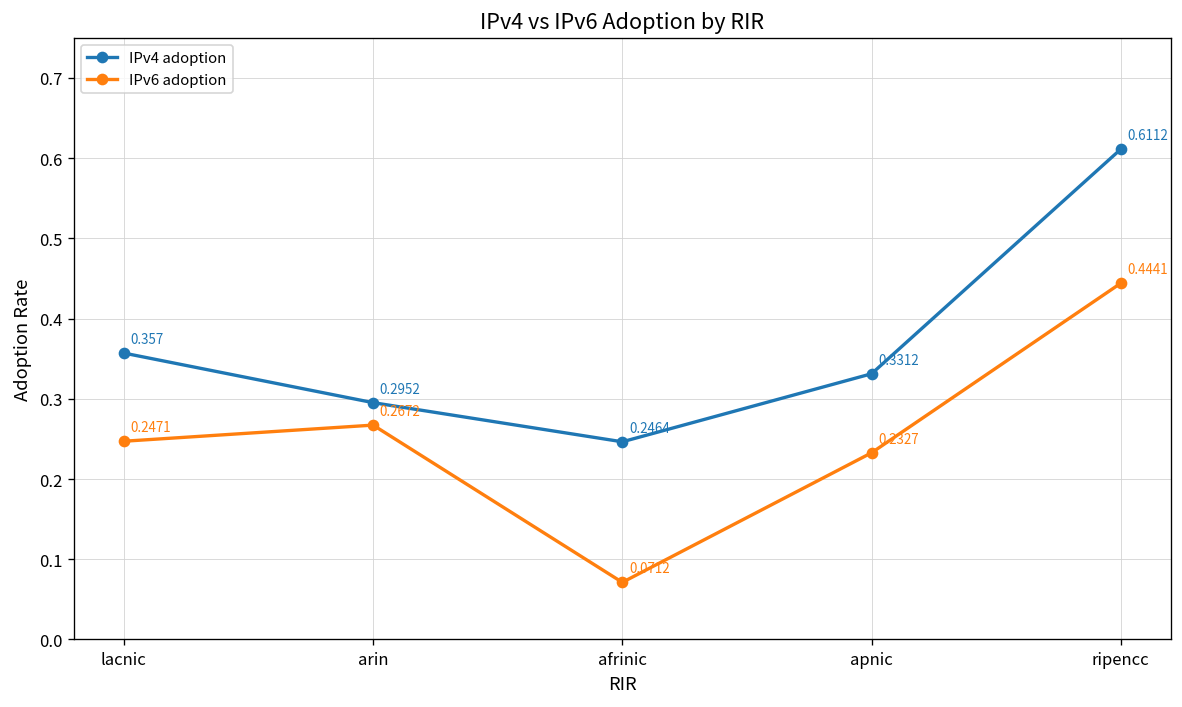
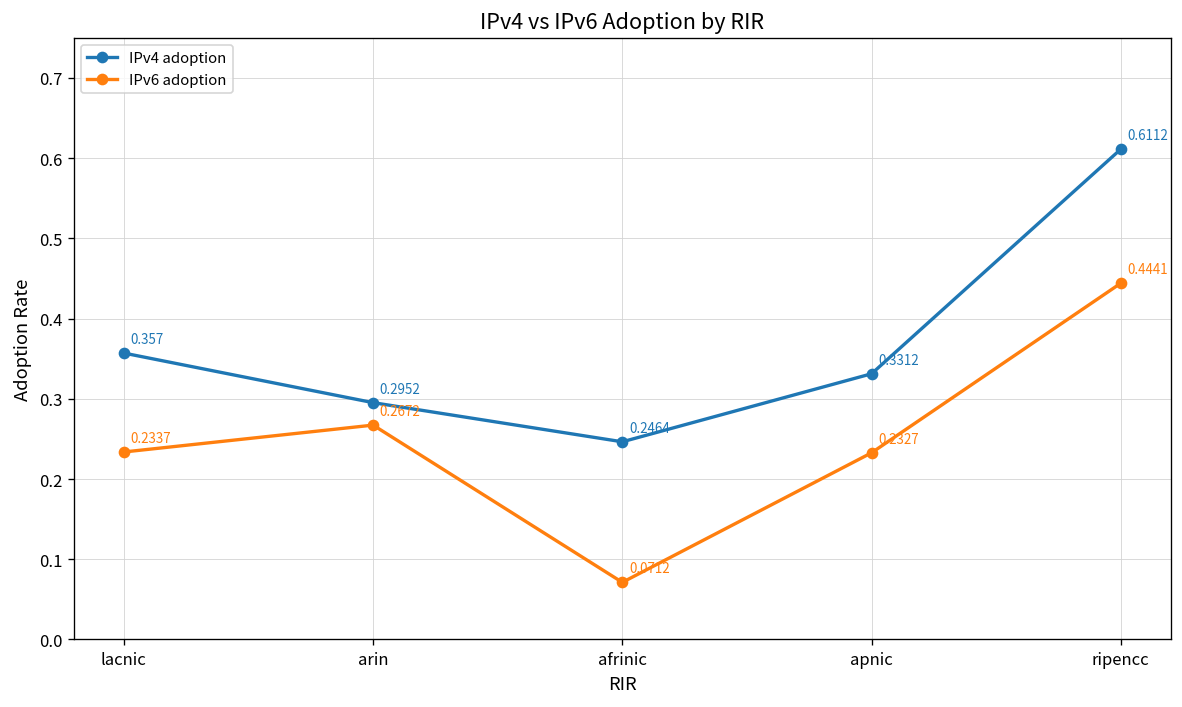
  {
    "IPv4 adoption": {
      "lacnic": 0.357,
      "arin": 0.2952,
      "afrinic": 0.2464,
      "apnic": 0.3312,
      "ripencc": 0.6112
    },
    "IPv6 adoption": {
-     "lacnic": 0.2471,
+     "lacnic": 0.2337,
      "arin": 0.2672,
      "afrinic": 0.0712,
      "apnic": 0.2327,
      "ripencc": 0.4441
    }
  }
